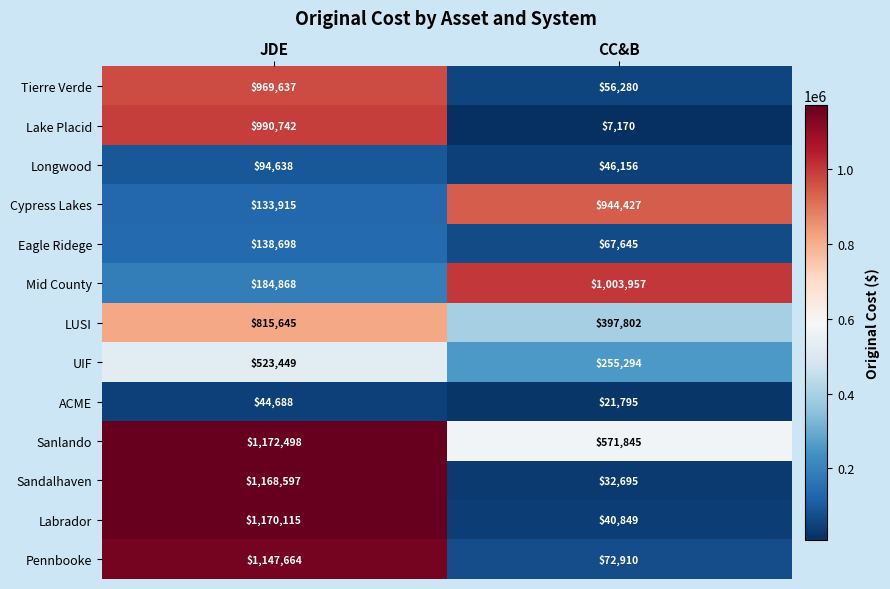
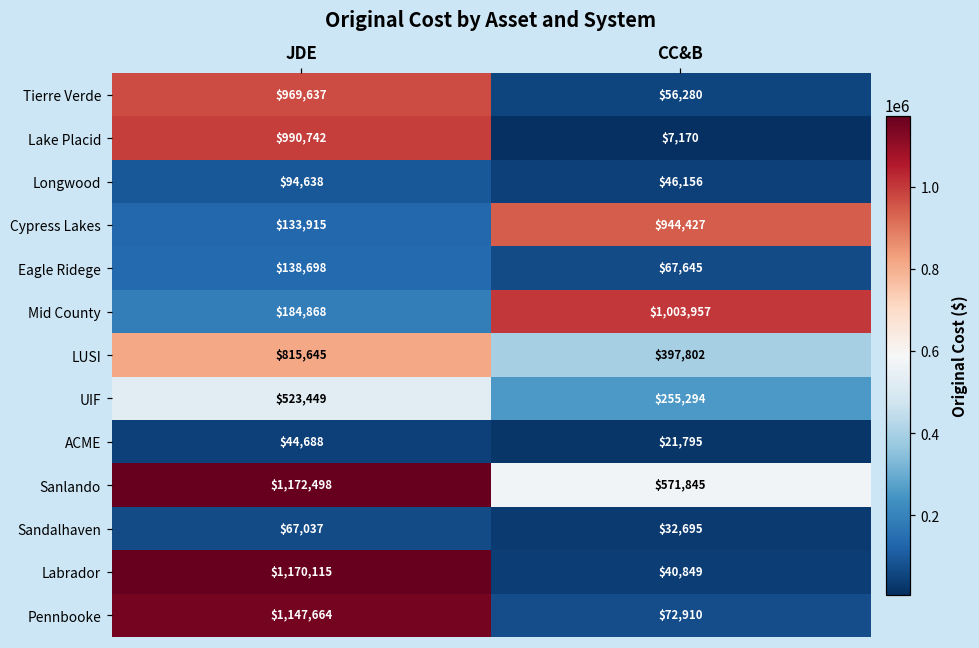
  {
    "Tierre Verde": {
      "JDE": "$969,637",
      "CC&B": "$56,280"
    },
    "Lake Placid": {
      "JDE": "$990,742",
      "CC&B": "$7,170"
    },
    "Longwood": {
      "JDE": "$94,638",
      "CC&B": "$46,156"
    },
    "Cypress Lakes": {
      "JDE": "$133,915",
      "CC&B": "$944,427"
    },
    "Eagle Ridege": {
      "JDE": "$138,698",
      "CC&B": "$67,645"
    },
    "Mid County": {
      "JDE": "$184,868",
      "CC&B": "$1,003,957"
    },
    "LUSI": {
      "JDE": "$815,645",
      "CC&B": "$397,802"
    },
    "UIF": {
      "JDE": "$523,449",
      "CC&B": "$255,294"
    },
    "ACME": {
      "JDE": "$44,688",
      "CC&B": "$21,795"
    },
    "Sanlando": {
      "JDE": "$1,172,498",
      "CC&B": "$571,845"
    },
    "Sandalhaven": {
-     "JDE": "$1,168,597",
+     "JDE": "$67,037",
      "CC&B": "$32,695"
    },
    "Labrador": {
      "JDE": "$1,170,115",
      "CC&B": "$40,849"
    },
    "Pennbooke": {
      "JDE": "$1,147,664",
      "CC&B": "$72,910"
    }
  }
